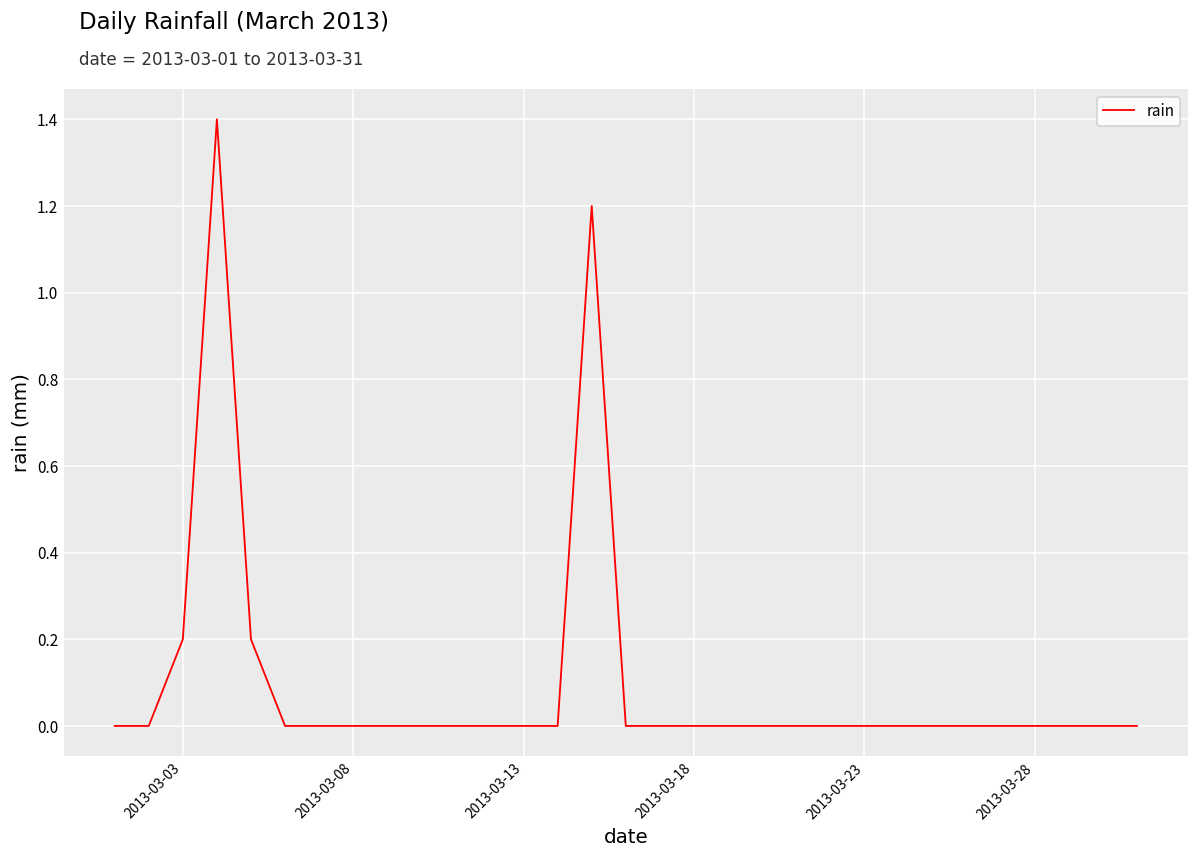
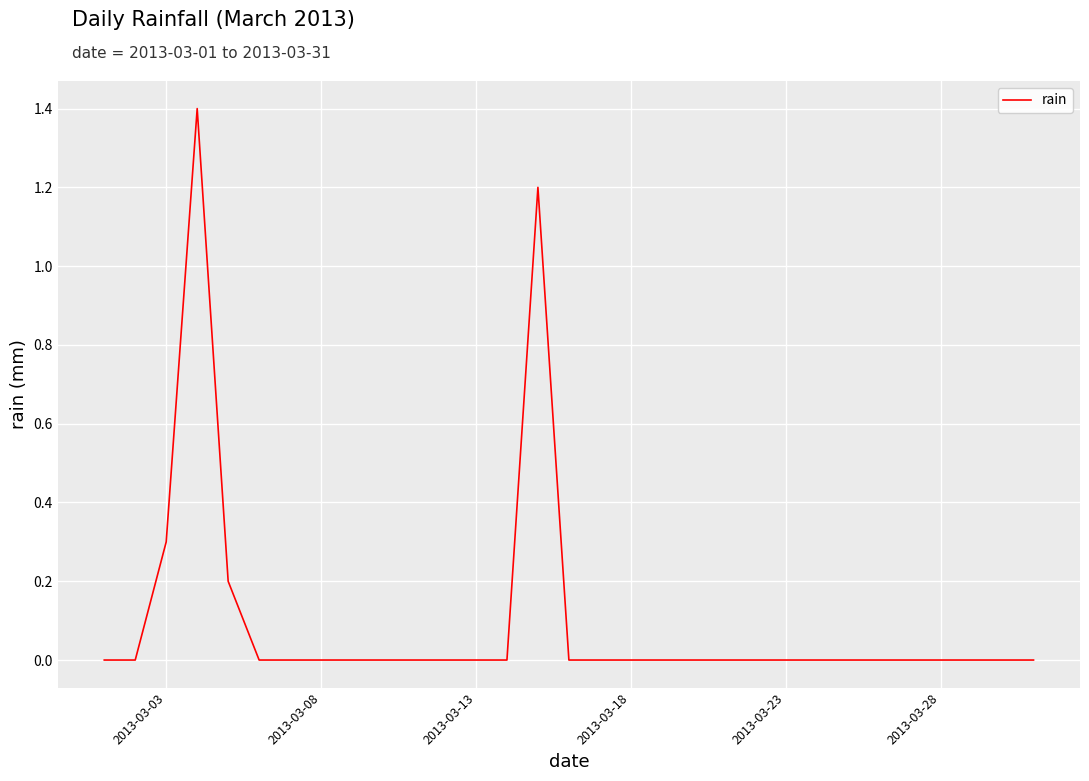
  {
-   "2013-03-03": 0.2,
+   "2013-03-03": 0.3,
    "2013-03-08": 0.0,
    "2013-03-13": 0.0,
    "2013-03-18": 0.0,
    "2013-03-23": 0.0,
    "2013-03-28": 0.0
  }
